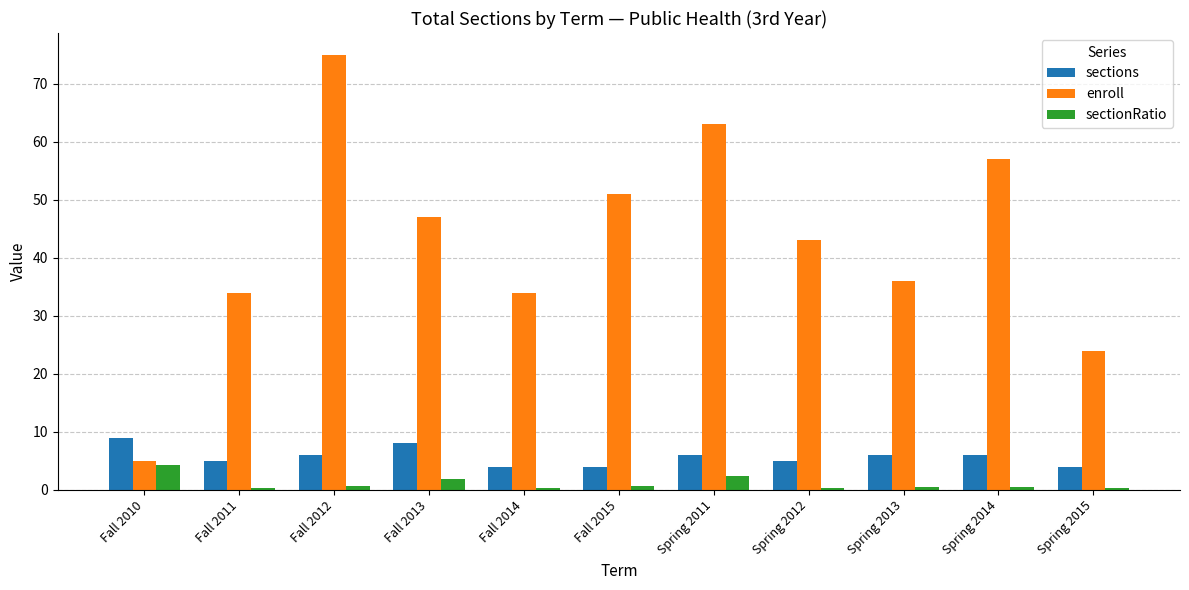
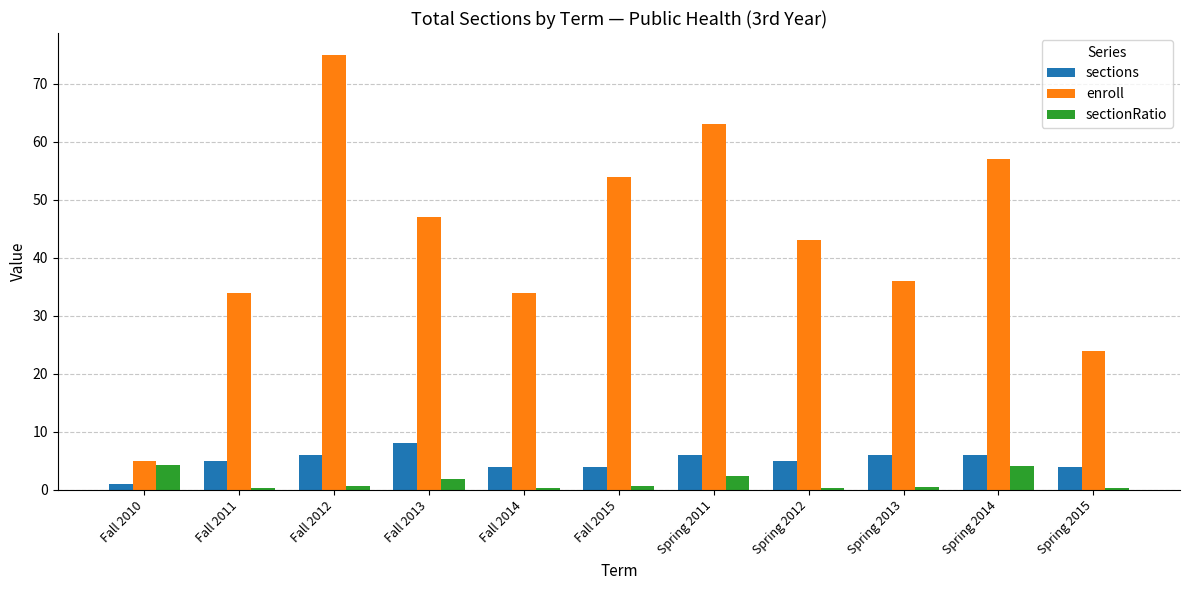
  {
    "sections": {
-     "Fall 2010": 9,
+     "Fall 2010": 1,
      "Fall 2011": 5,
      "Fall 2012": 6,
      "Fall 2013": 8,
      "Fall 2014": 4,
      "Fall 2015": 4,
      "Spring 2011": 6,
      "Spring 2012": 5,
      "Spring 2013": 6,
      "Spring 2014": 6,
      "Spring 2015": 4
    },
    "enroll": {
      "Fall 2010": 5,
      "Fall 2011": 34,
      "Fall 2012": 75,
      "Fall 2013": 47,
      "Fall 2014": 34,
-     "Fall 2015": 51,
+     "Fall 2015": 54,
      "Spring 2011": 63,
      "Spring 2012": 43,
      "Spring 2013": 36,
      "Spring 2014": 57,
      "Spring 2015": 24
    },
    "sectionRatio": {
      "Fall 2010": 4,
      "Fall 2012": 1,
      "Fall 2013": 2,
      "Fall 2015": 1,
      "Spring 2011": 2,
      "Spring 2013": 1,
-     "Spring 2014": 1
+     "Spring 2014": 4
    }
  }
